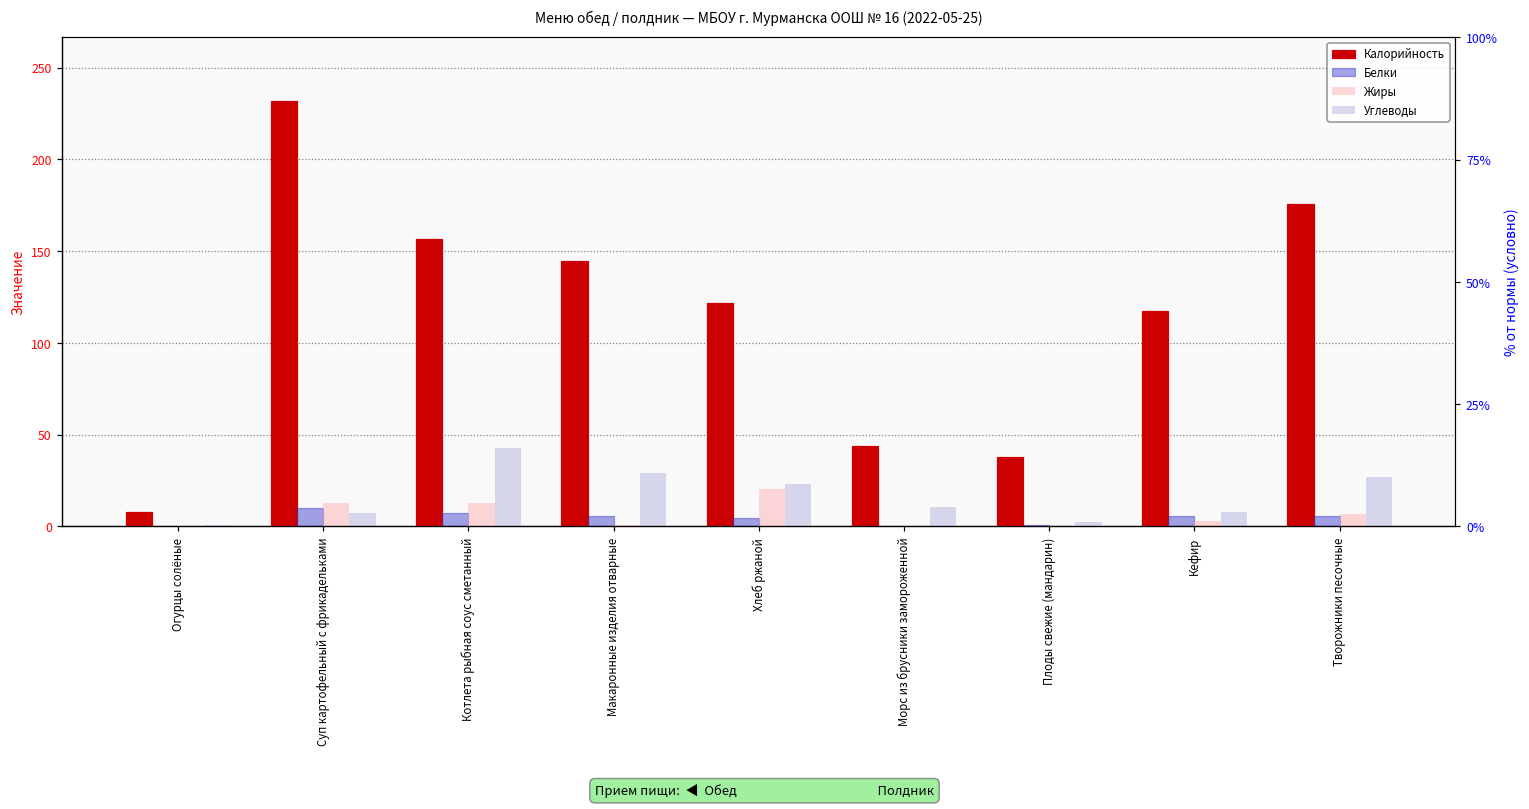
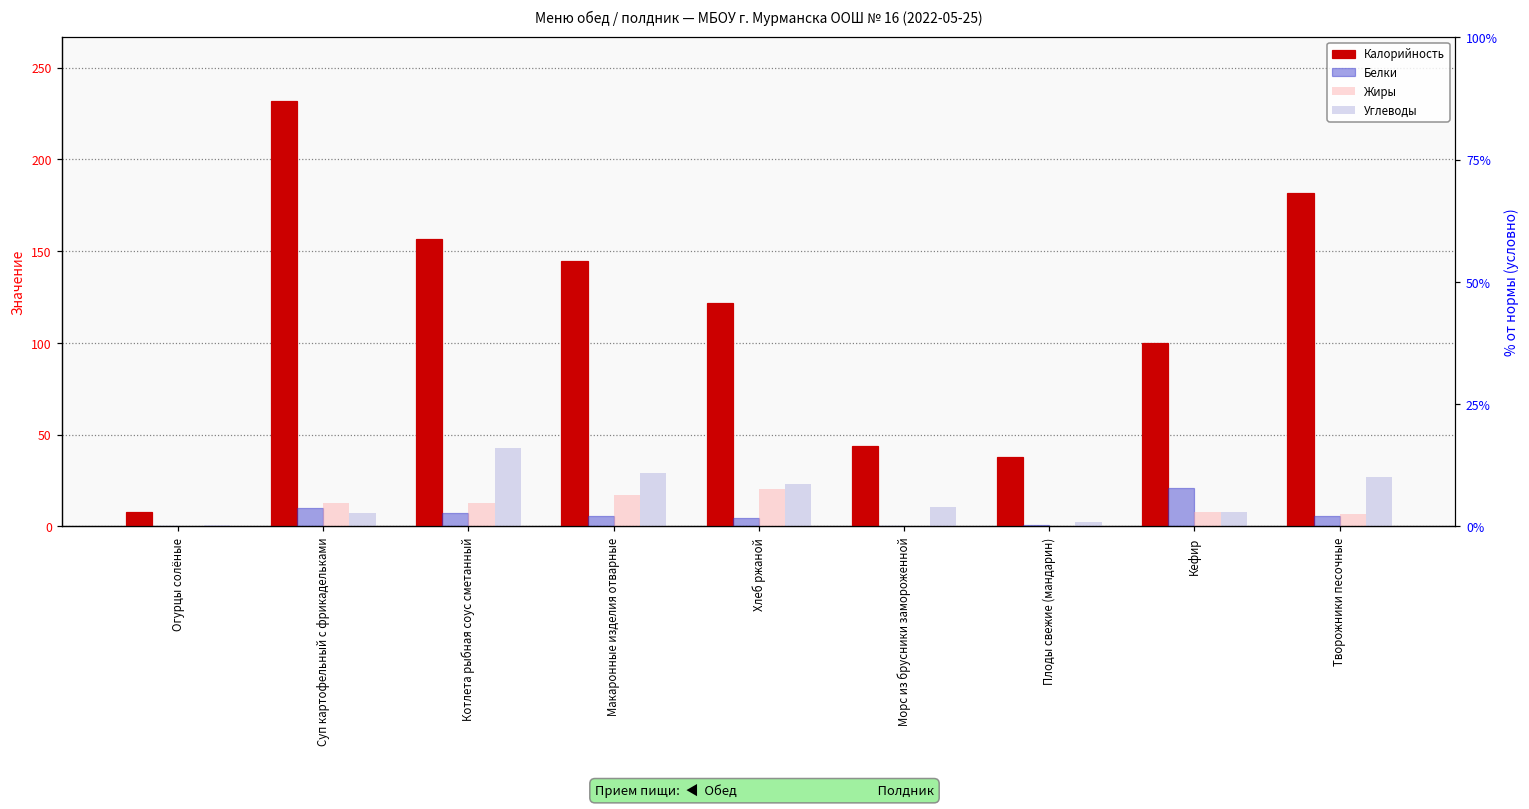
  {
    "Калорийность": {
      "Огурцы солёные": 8,
      "Суп картофельный с фрикадельками": 232,
      "Котлета рыбная соус сметанный": 157,
      "Макаронные изделия отварные": 145,
      "Хлеб ржаной": 122,
      "Морс из брусники замороженной": 44,
      "Плоды свежие (мандарин)": 38,
-     "Кефир": 118,
-     "Творожники песочные": 176
+     "Кефир": 100,
+     "Творожники песочные": 181
    },
    "Белки": {
      "Суп картофельный с фрикадельками": 10,
      "Котлета рыбная соус сметанный": 7,
      "Макаронные изделия отварные": 6,
      "Хлеб ржаной": 5,
-     "Кефир": 6,
+     "Кефир": 21,
      "Творожники песочные": 5
    },
    "Жиры": {
      "Суп картофельный с фрикадельками": 13,
      "Котлета рыбная соус сметанный": 13,
-     "Макаронные изделия отварные": 1,
+     "Макаронные изделия отварные": 17,
      "Хлеб ржаной": 20,
-     "Кефир": 3,
+     "Кефир": 8,
      "Творожники песочные": 7
    },
    "Углеводы": {
      "Суп картофельный с фрикадельками": 7,
      "Котлета рыбная соус сметанный": 43,
      "Макаронные изделия отварные": 29,
      "Хлеб ржаной": 23,
      "Морс из брусники замороженной": 11,
      "Плоды свежие (мандарин)": 3,
      "Кефир": 8,
      "Творожники песочные": 27
    }
  }
